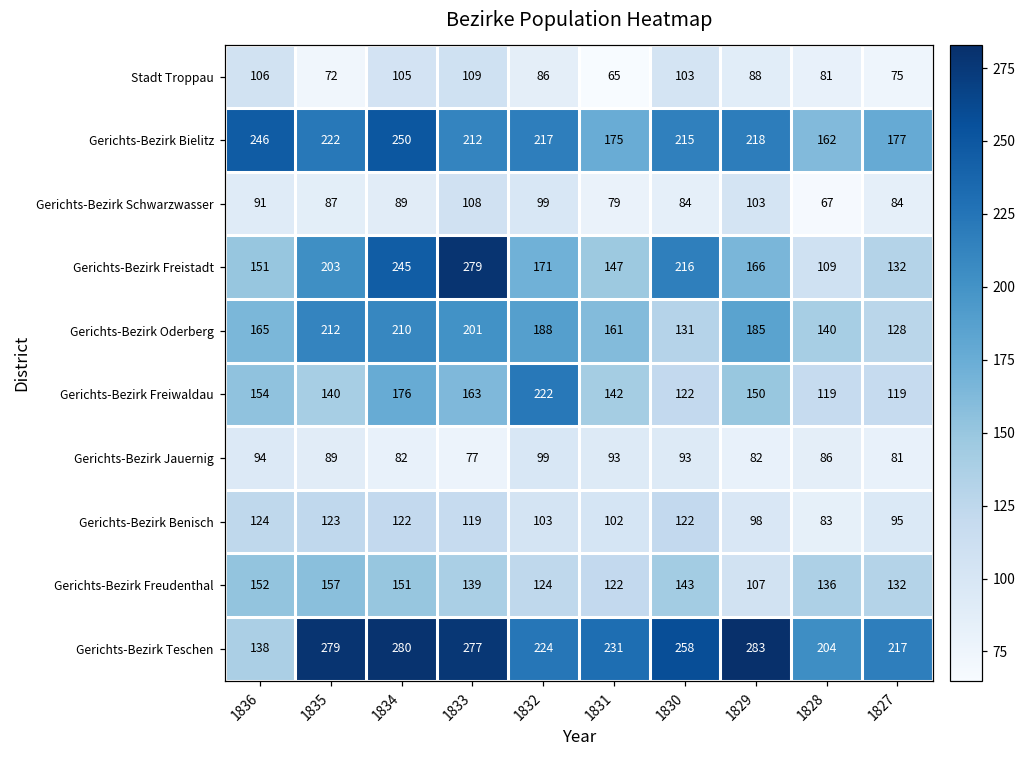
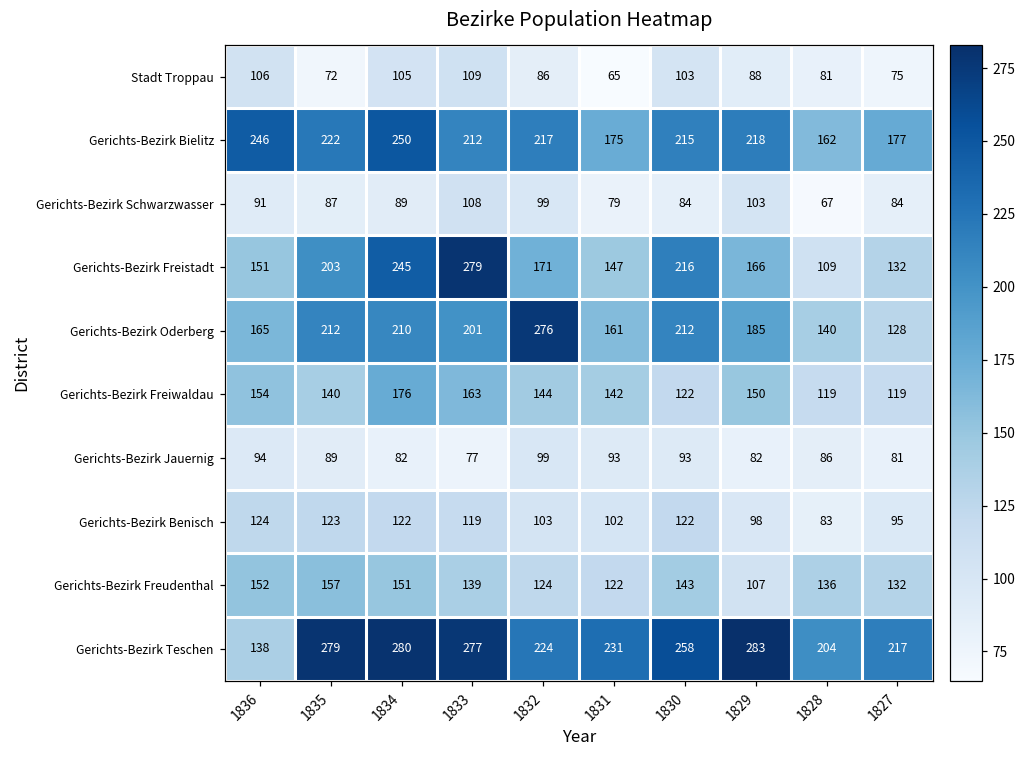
  {
    "Stadt Troppau": {
      "1836": 106,
      "1835": 72,
      "1834": 105,
      "1833": 109,
      "1832": 86,
      "1831": 65,
      "1830": 103,
      "1829": 88,
      "1828": 81,
      "1827": 75
    },
    "Gerichts-Bezirk Bielitz": {
      "1836": 246,
      "1835": 222,
      "1834": 250,
      "1833": 212,
      "1832": 217,
      "1831": 175,
      "1830": 215,
      "1829": 218,
      "1828": 162,
      "1827": 177
    },
    "Gerichts-Bezirk Schwarzwasser": {
      "1836": 91,
      "1835": 87,
      "1834": 89,
      "1833": 108,
      "1832": 99,
      "1831": 79,
      "1830": 84,
      "1829": 103,
      "1828": 67,
      "1827": 84
    },
    "Gerichts-Bezirk Freistadt": {
      "1836": 151,
      "1835": 203,
      "1834": 245,
      "1833": 279,
      "1832": 171,
      "1831": 147,
      "1830": 216,
      "1829": 166,
      "1828": 109,
      "1827": 132
    },
    "Gerichts-Bezirk Oderberg": {
      "1836": 165,
      "1835": 212,
      "1834": 210,
      "1833": 201,
-     "1832": 188,
+     "1832": 276,
      "1831": 161,
-     "1830": 131,
+     "1830": 212,
      "1829": 185,
      "1828": 140,
      "1827": 128
    },
    "Gerichts-Bezirk Freiwaldau": {
      "1836": 154,
      "1835": 140,
      "1834": 176,
      "1833": 163,
-     "1832": 222,
+     "1832": 144,
      "1831": 142,
      "1830": 122,
      "1829": 150,
      "1828": 119,
      "1827": 119
    },
    "Gerichts-Bezirk Jauernig": {
      "1836": 94,
      "1835": 89,
      "1834": 82,
      "1833": 77,
      "1832": 99,
      "1831": 93,
      "1830": 93,
      "1829": 82,
      "1828": 86,
      "1827": 81
    },
    "Gerichts-Bezirk Benisch": {
      "1836": 124,
      "1835": 123,
      "1834": 122,
      "1833": 119,
      "1832": 103,
      "1831": 102,
      "1830": 122,
      "1829": 98,
      "1828": 83,
      "1827": 95
    },
    "Gerichts-Bezirk Freudenthal": {
      "1836": 152,
      "1835": 157,
      "1834": 151,
      "1833": 139,
      "1832": 124,
      "1831": 122,
      "1830": 143,
      "1829": 107,
      "1828": 136,
      "1827": 132
    },
    "Gerichts-Bezirk Teschen": {
      "1836": 138,
      "1835": 279,
      "1834": 280,
      "1833": 277,
      "1832": 224,
      "1831": 231,
      "1830": 258,
      "1829": 283,
      "1828": 204,
      "1827": 217
    }
  }
